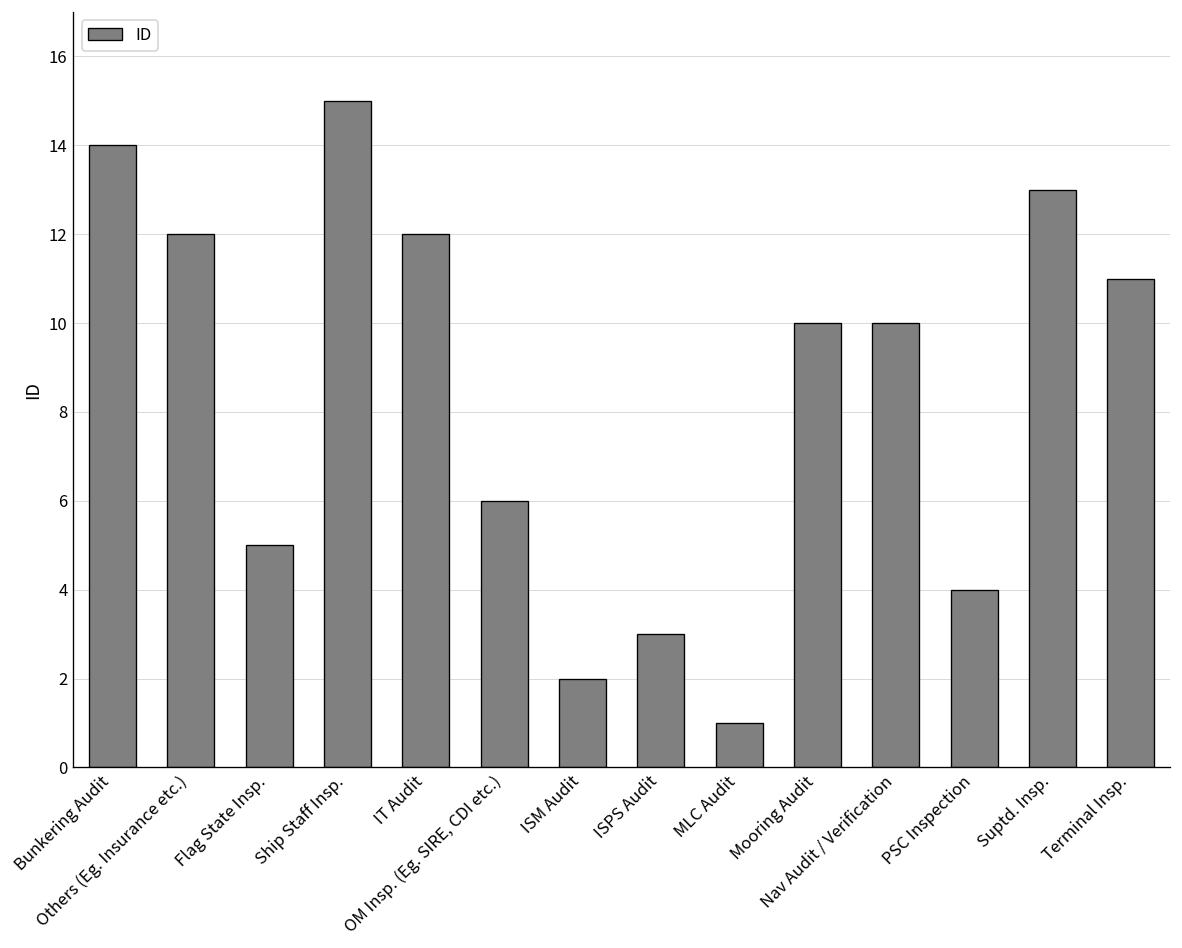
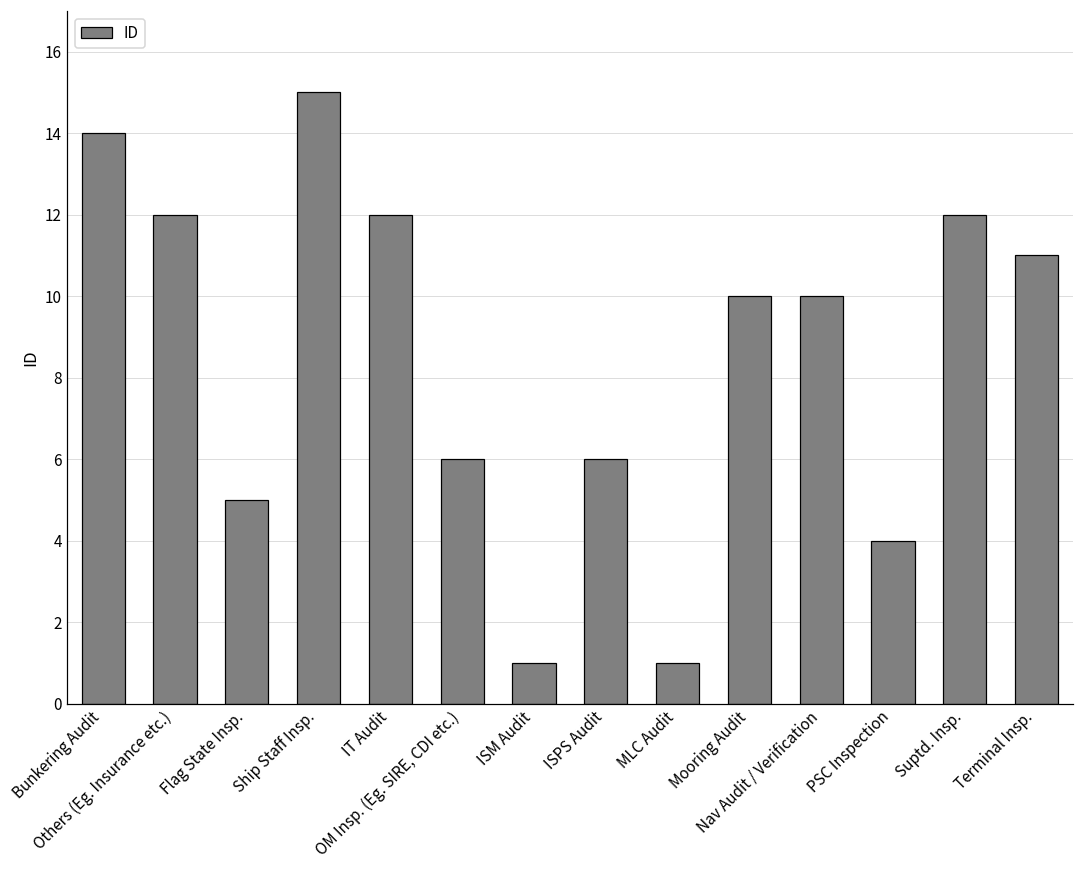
  {
    "Bunkering Audit": 14,
    "Others (Eg. Insurance etc.)": 12,
    "Flag State Insp.": 5,
    "Ship Staff Insp.": 15,
    "IT Audit": 12,
    "OM Insp. (Eg. SIRE, CDI etc.)": 6,
-   "ISM Audit": 2,
-   "ISPS Audit": 3,
+   "ISM Audit": 1,
+   "ISPS Audit": 6,
    "MLC Audit": 1,
    "Mooring Audit": 10,
    "Nav Audit / Verification": 10,
    "PSC Inspection": 4,
-   "Suptd. Insp.": 13,
+   "Suptd. Insp.": 12,
    "Terminal Insp.": 11
  }
